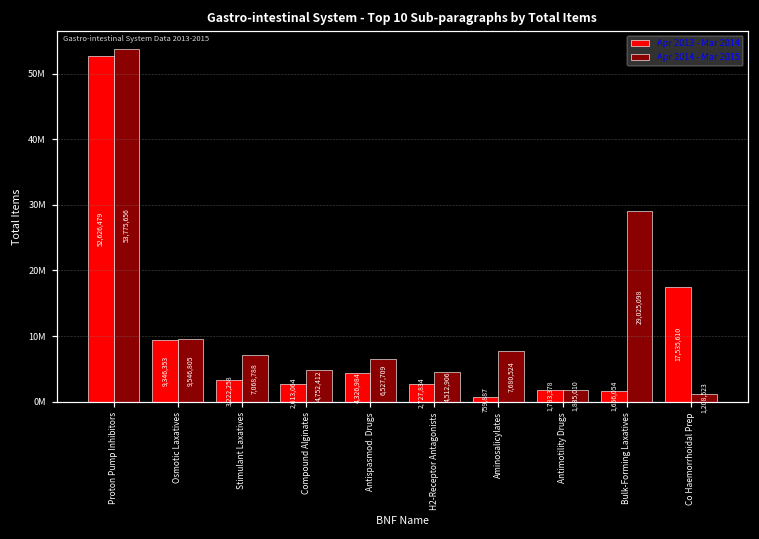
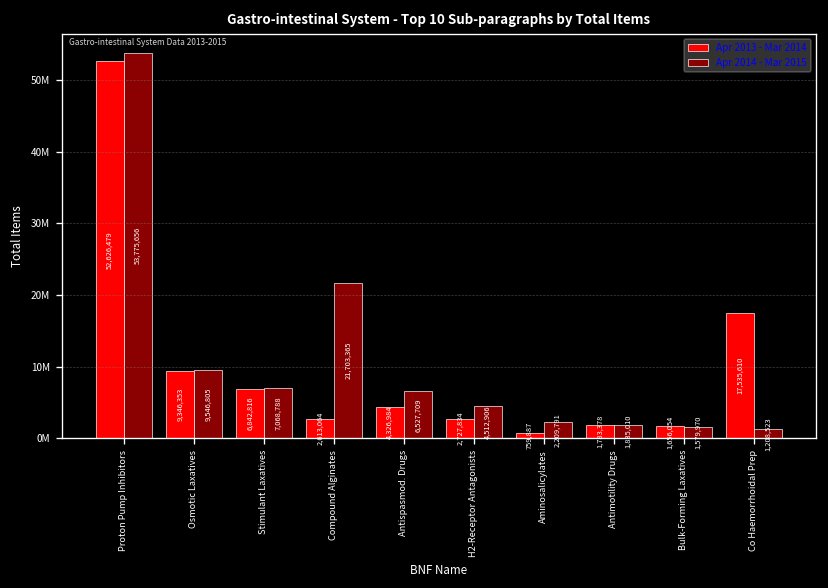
  {
    "Apr 2013 - Mar 2014": {
      "Proton Pump Inhibitors": "52,626,479",
      "Osmotic Laxatives": "9,346,353",
-     "Stimulant Laxatives": "3,222,258",
+     "Stimulant Laxatives": "6,842,816",
      "Compound Alginates": "2,613,064",
      "Antispasmod. Drugs": "4,326,984",
      "H2-Receptor Antagonists": "2,727,834",
      "Aminosalicylates": "759,887",
      "Antimotility Drugs": "1,783,378",
      "Bulk-Forming Laxatives": "1,656,054",
      "Co Haemorrhoidal Prep": "17,535,610"
    },
    "Apr 2014 - Mar 2015": {
      "Proton Pump Inhibitors": "53,775,656",
      "Osmotic Laxatives": "9,546,805",
      "Stimulant Laxatives": "7,068,788",
-     "Compound Alginates": "4,752,412",
+     "Compound Alginates": "21,703,365",
      "Antispasmod. Drugs": "6,527,709",
      "H2-Receptor Antagonists": "4,512,906",
-     "Aminosalicylates": "7,680,524",
+     "Aminosalicylates": "2,209,791",
      "Antimotility Drugs": "1,835,010",
-     "Bulk-Forming Laxatives": "29,025,098",
+     "Bulk-Forming Laxatives": "1,579,970",
      "Co Haemorrhoidal Prep": "1,208,523"
    }
  }
